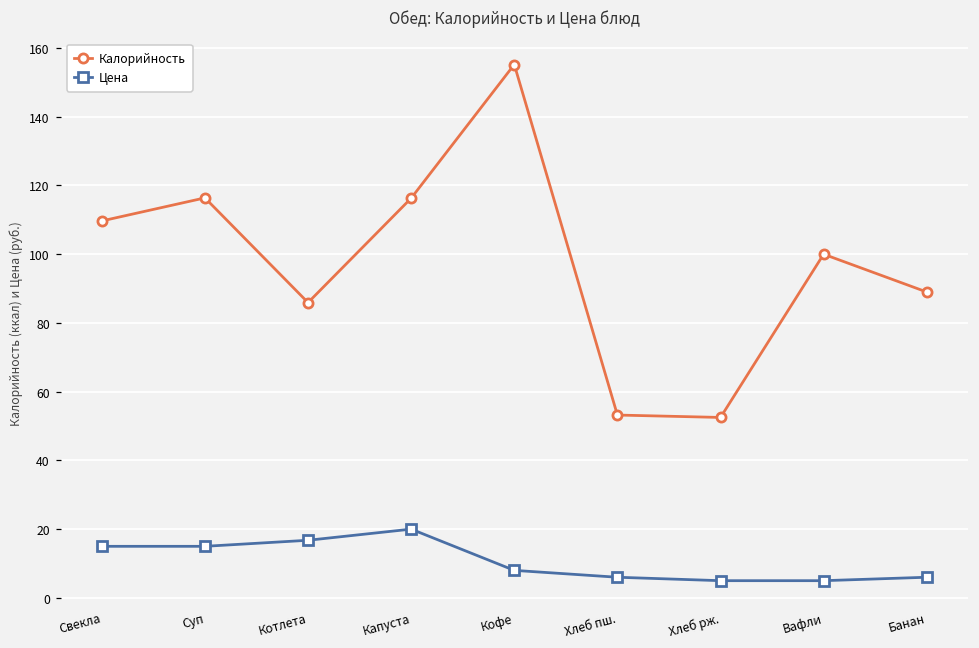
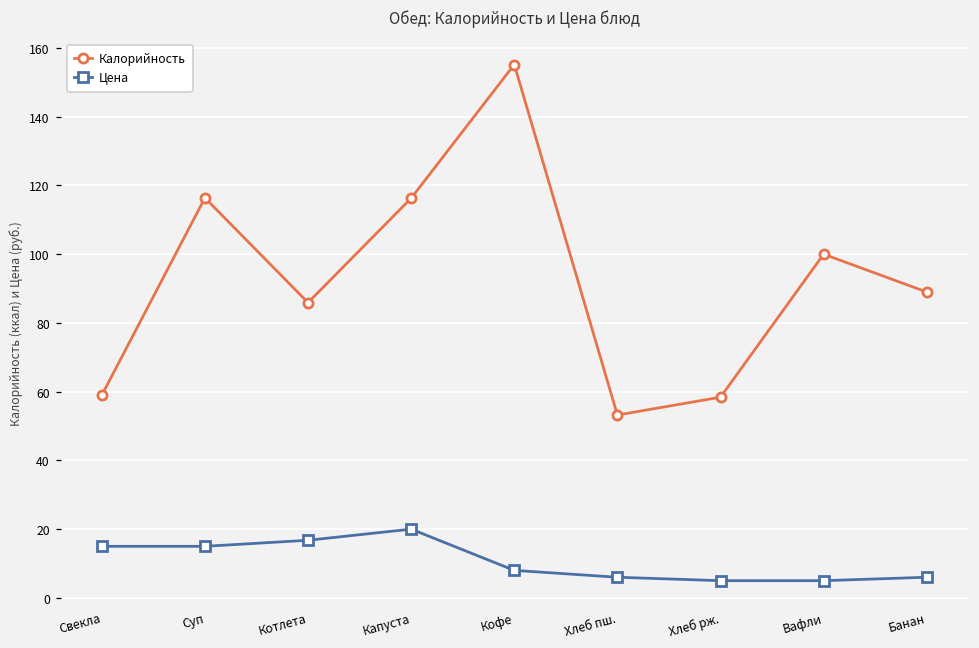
  {
    "Калорийность": {
-     "Свекла": 110,
+     "Свекла": 59,
      "Суп": 116,
      "Котлета": 86,
      "Капуста": 116,
      "Кофе": 155,
      "Хлеб пш.": 53,
-     "Хлеб рж.": 53,
+     "Хлеб рж.": 58,
      "Вафли": 100,
      "Банан": 89
    },
    "Цена": {
      "Свекла": 15,
      "Суп": 15,
      "Котлета": 17,
      "Капуста": 20,
      "Кофе": 8,
      "Хлеб пш.": 6,
      "Хлеб рж.": 5,
      "Вафли": 5,
      "Банан": 6
    }
  }
